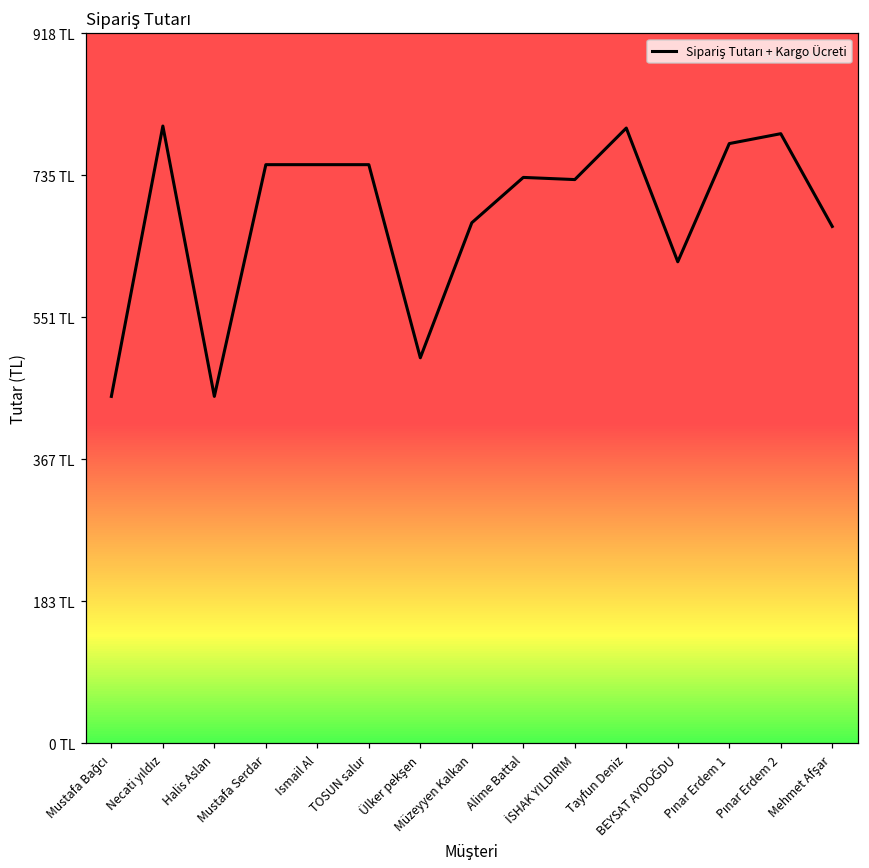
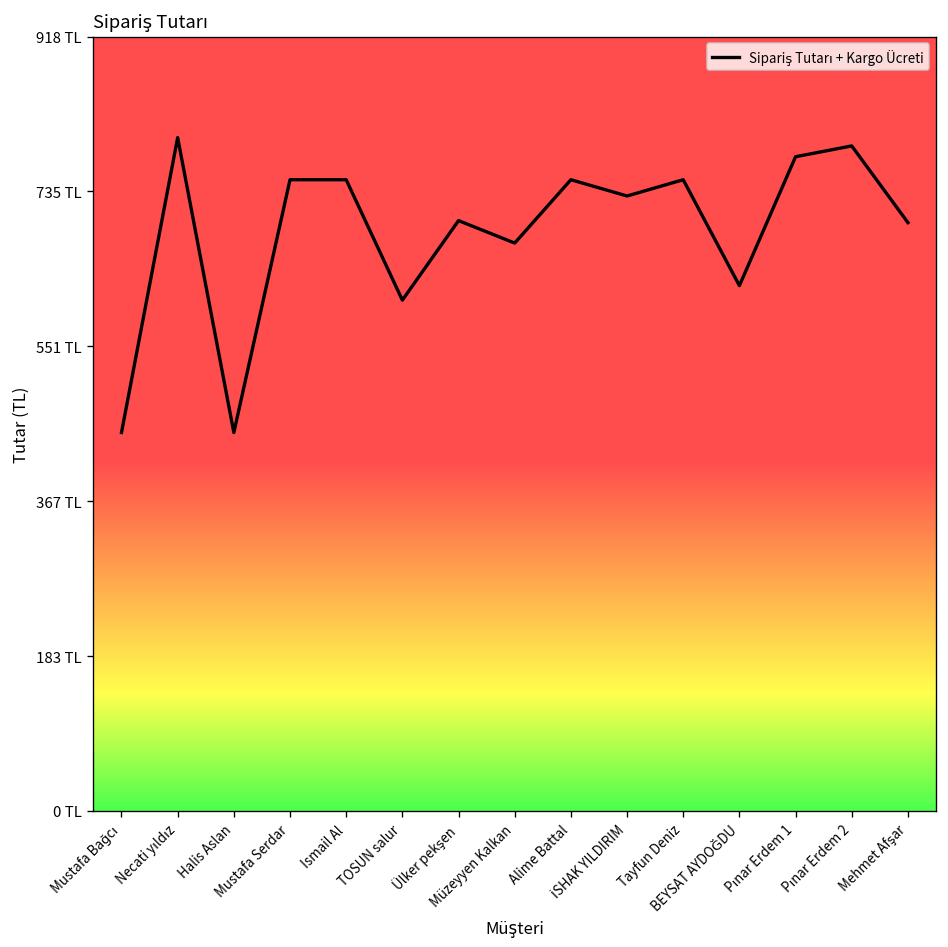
  {
    "Mustafa Bağcı": "450 TL",
    "Necati yıldız": "800 TL",
    "Halis Aslan": "450 TL",
    "Mustafa Serdar": "750 TL",
    "Ismail Al": "750 TL",
-   "TOSUN salur": "750 TL",
-   "Ülker pekşen": "500 TL",
+   "TOSUN salur": "610 TL",
+   "Ülker pekşen": "700 TL",
    "Müzeyyen Kalkan": "670 TL",
-   "Alime Battal": "730 TL",
+   "Alime Battal": "750 TL",
    "İSHAK YILDIRIM": "730 TL",
-   "Tayfun Deniz": "800 TL",
+   "Tayfun Deniz": "750 TL",
    "BEYSAT AYDOĞDU": "620 TL",
    "Pınar Erdem 1": "780 TL",
    "Pınar Erdem 2": "790 TL",
-   "Mehmet Afşar": "670 TL"
+   "Mehmet Afşar": "700 TL"
  }
